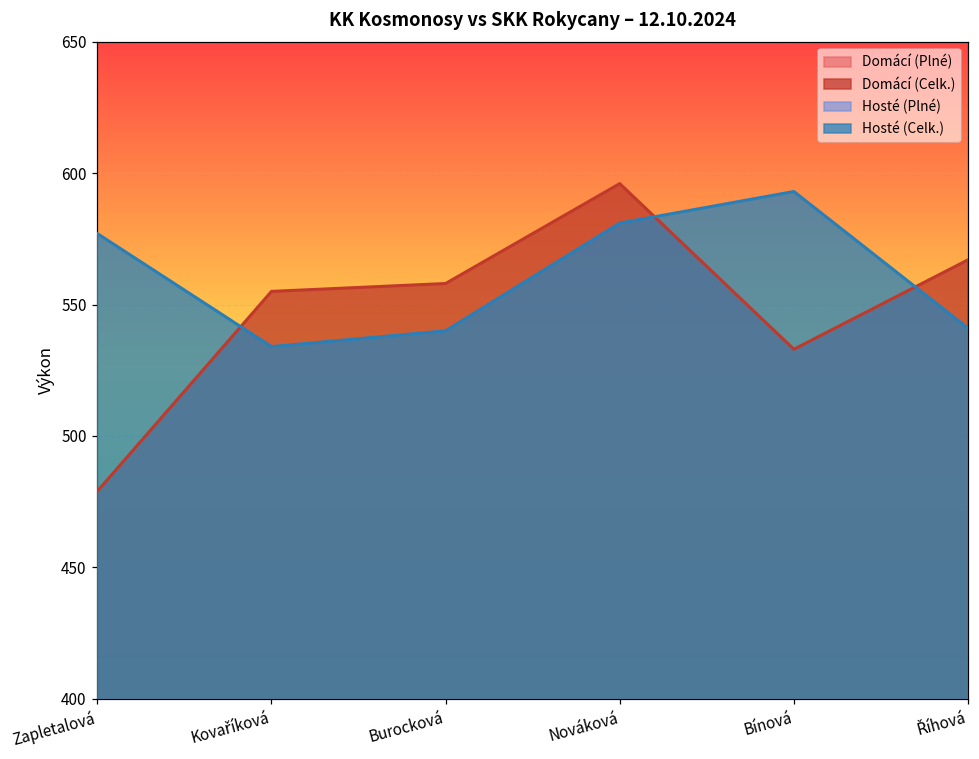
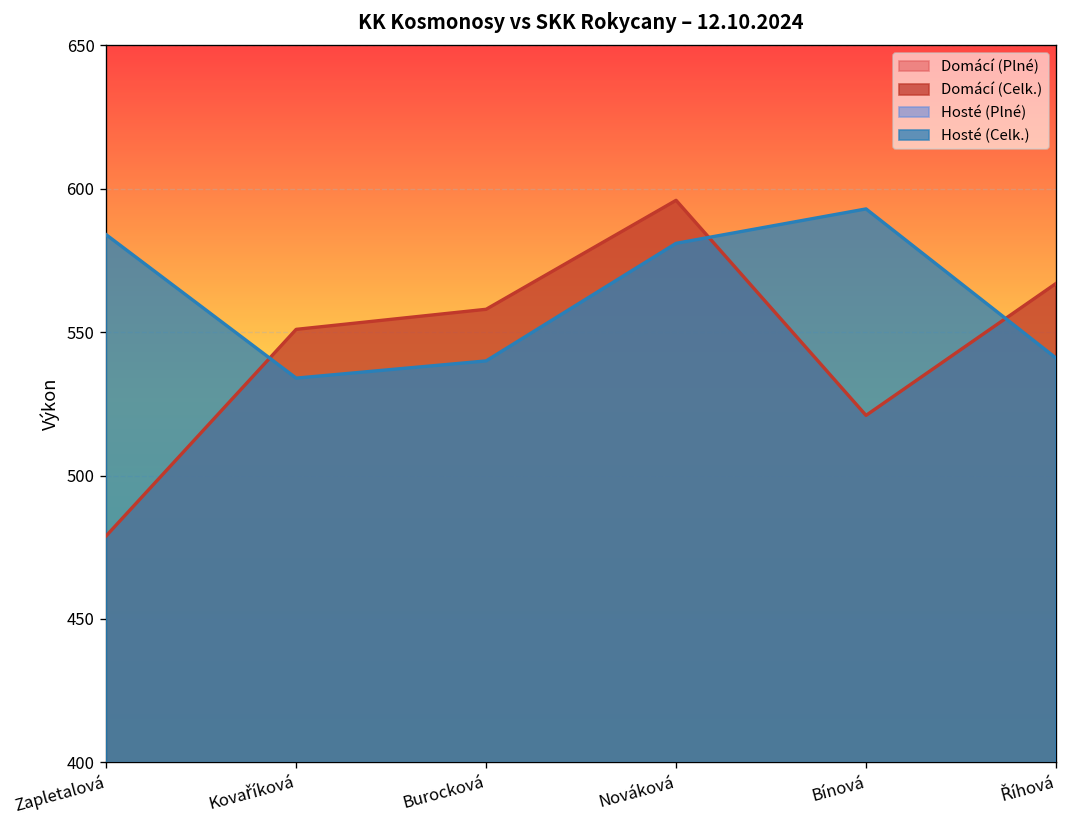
  {
    "Domácí (Celk.)": {
      "Zapletalová": 479,
-     "Kovaříková": 555,
+     "Kovaříková": 551,
      "Burocková": 558,
      "Nováková": 596,
-     "Bínová": 533,
+     "Bínová": 521,
      "Říhová": 567
    },
    "Hosté (Celk.)": {
-     "Zapletalová": 577,
+     "Zapletalová": 584,
      "Kovaříková": 534,
      "Burocková": 540,
      "Nováková": 581,
      "Bínová": 593,
      "Říhová": 541
    }
  }
